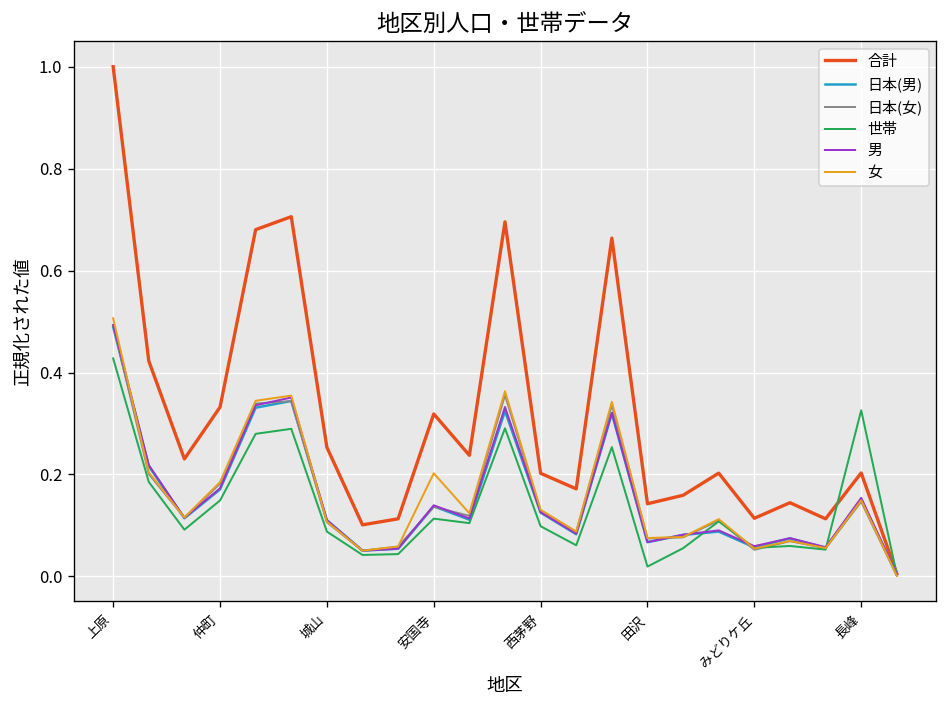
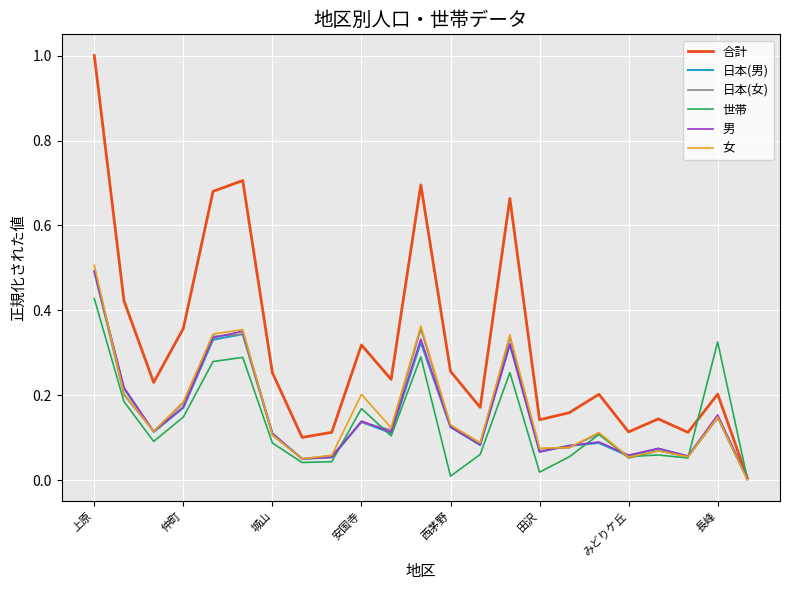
  {
    "合計": {
      "上原": 1.00,
-     "仲町": 0.33,
+     "仲町": 0.36,
      "城山": 0.25,
      "安国寺": 0.32,
-     "西茅野": 0.20,
+     "西茅野": 0.26,
      "田沢": 0.14,
      "みどりケ丘": 0.11,
      "長峰": 0.20
    },
    "世帯": {
      "上原": 0.43,
      "仲町": 0.15,
      "城山": 0.09,
-     "安国寺": 0.11,
-     "西茅野": 0.10,
+     "安国寺": 0.17,
+     "西茅野": 0.01,
      "田沢": 0.02,
      "長峰": 0.33
    },
    "女": {
      "上原": 0.51,
      "安国寺": 0.20
    }
  }
